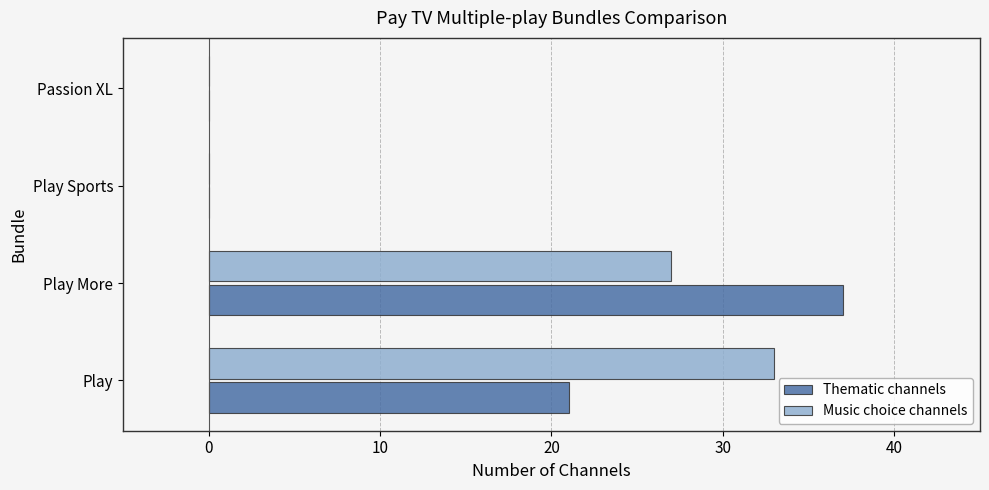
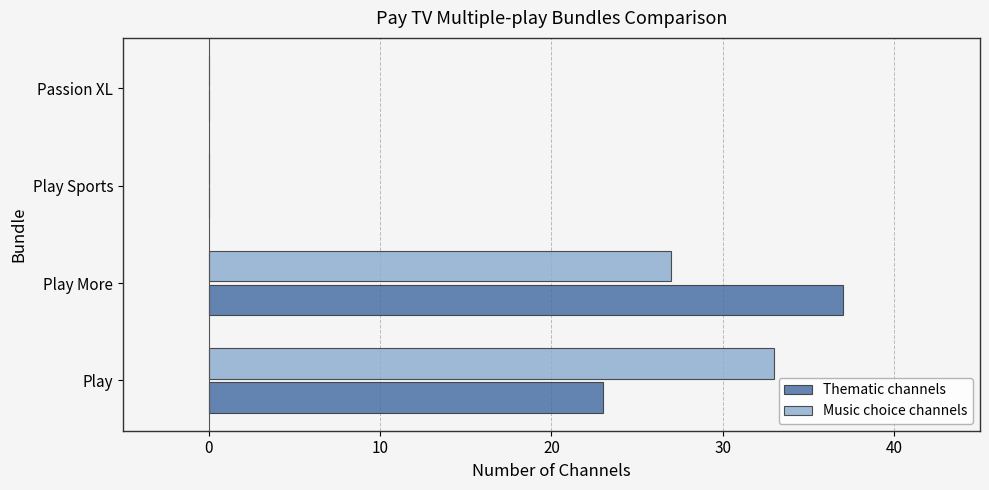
  {
    "Thematic channels": {
      "Passion XL": 0,
      "Play Sports": 0,
      "Play More": 37,
-     "Play": 21
+     "Play": 23
    },
    "Music choice channels": {
      "Passion XL": 0,
      "Play Sports": 0,
      "Play More": 27,
      "Play": 33
    }
  }
